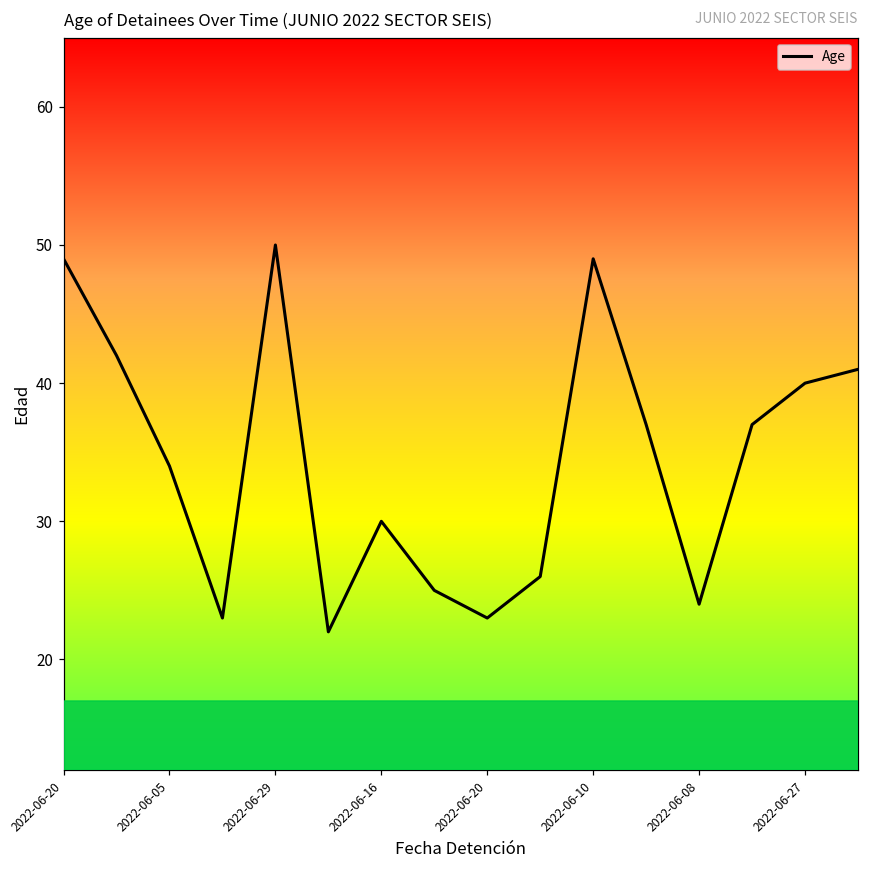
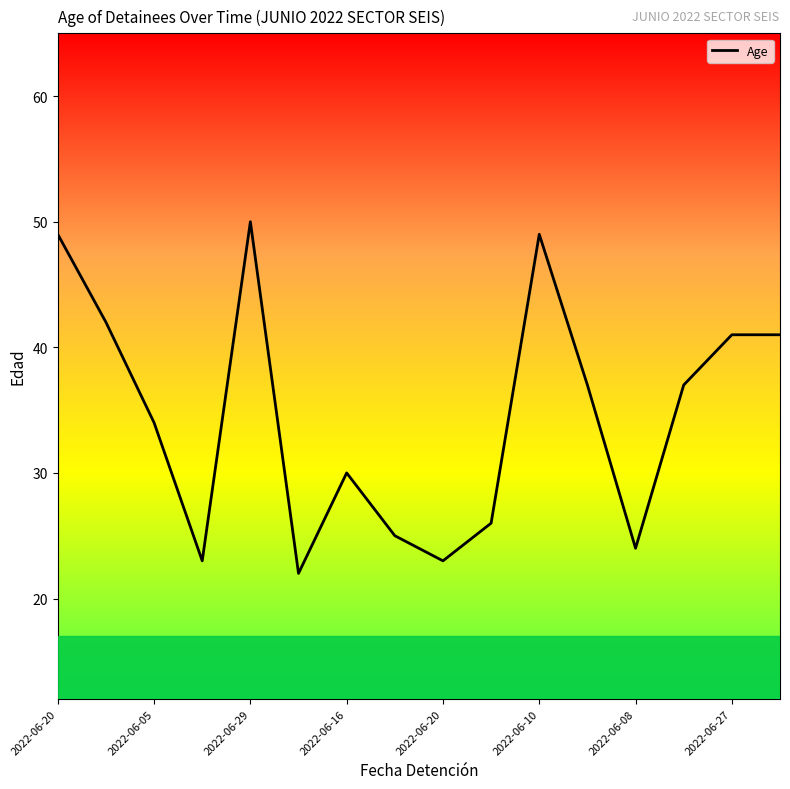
  {
    "2022-06-29": 50,
    "2022-06-16": 30,
-   "2022-06-27": 40
+   "2022-06-27": 41
  }
